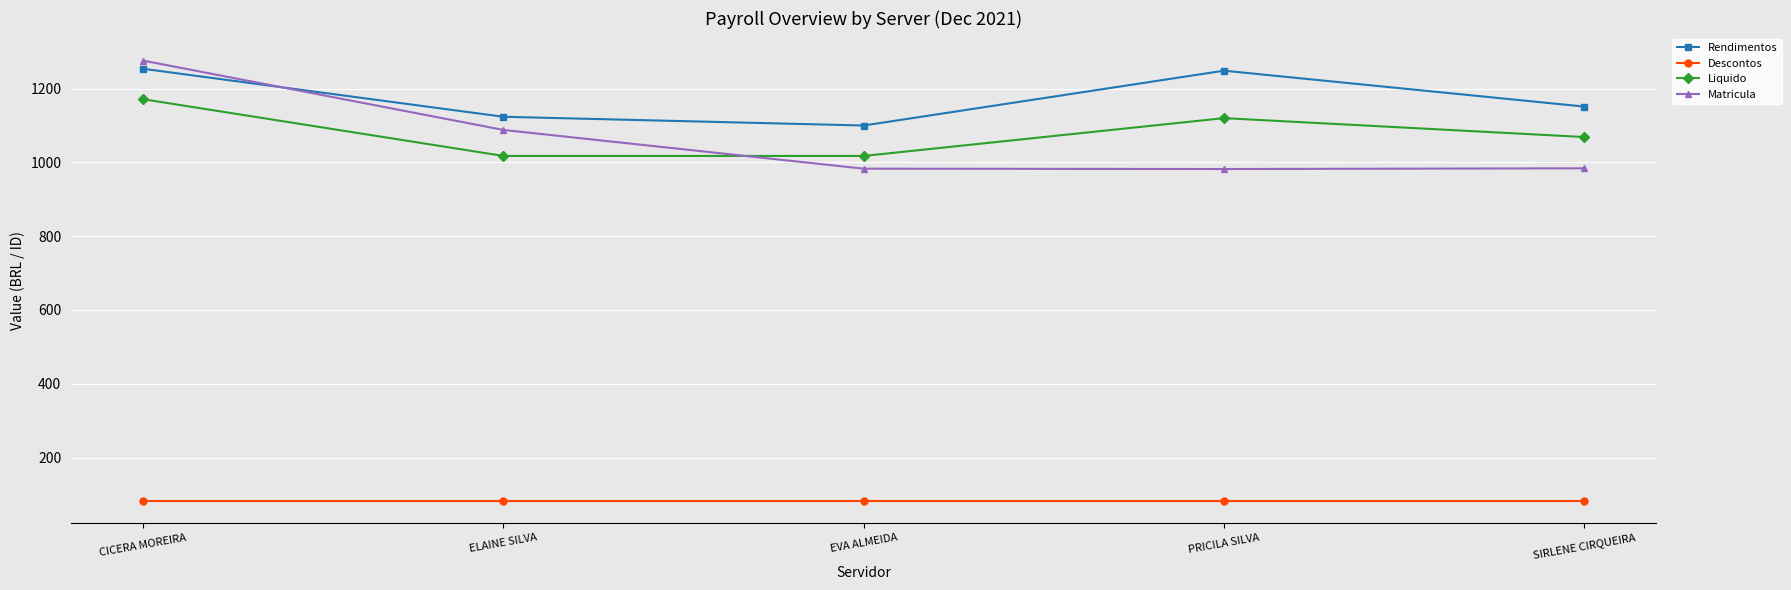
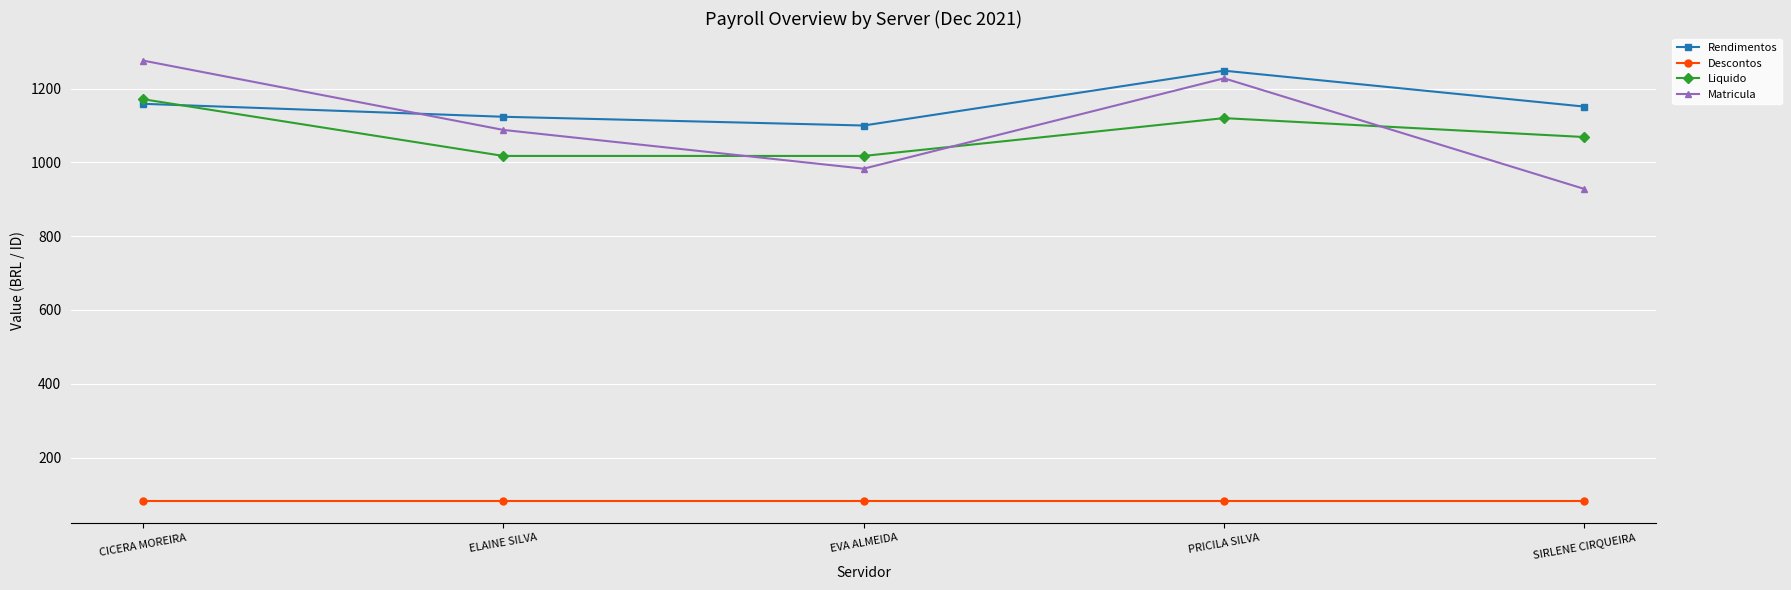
  {
    "Rendimentos": {
-     "CICERA MOREIRA": 1250,
+     "CICERA MOREIRA": 1160,
      "ELAINE SILVA": 1120,
      "EVA ALMEIDA": 1100,
      "PRICILA SILVA": 1250,
      "SIRLENE CIRQUEIRA": 1150
    },
    "Descontos": {
      "CICERA MOREIRA": 80,
      "ELAINE SILVA": 80,
      "EVA ALMEIDA": 80,
      "PRICILA SILVA": 80,
      "SIRLENE CIRQUEIRA": 80
    },
    "Liquido": {
      "CICERA MOREIRA": 1170,
      "ELAINE SILVA": 1020,
      "EVA ALMEIDA": 1020,
      "PRICILA SILVA": 1120,
      "SIRLENE CIRQUEIRA": 1070
    },
    "Matricula": {
      "CICERA MOREIRA": 1280,
      "ELAINE SILVA": 1090,
      "EVA ALMEIDA": 980,
-     "PRICILA SILVA": 980,
-     "SIRLENE CIRQUEIRA": 980
+     "PRICILA SILVA": 1230,
+     "SIRLENE CIRQUEIRA": 930
    }
  }
